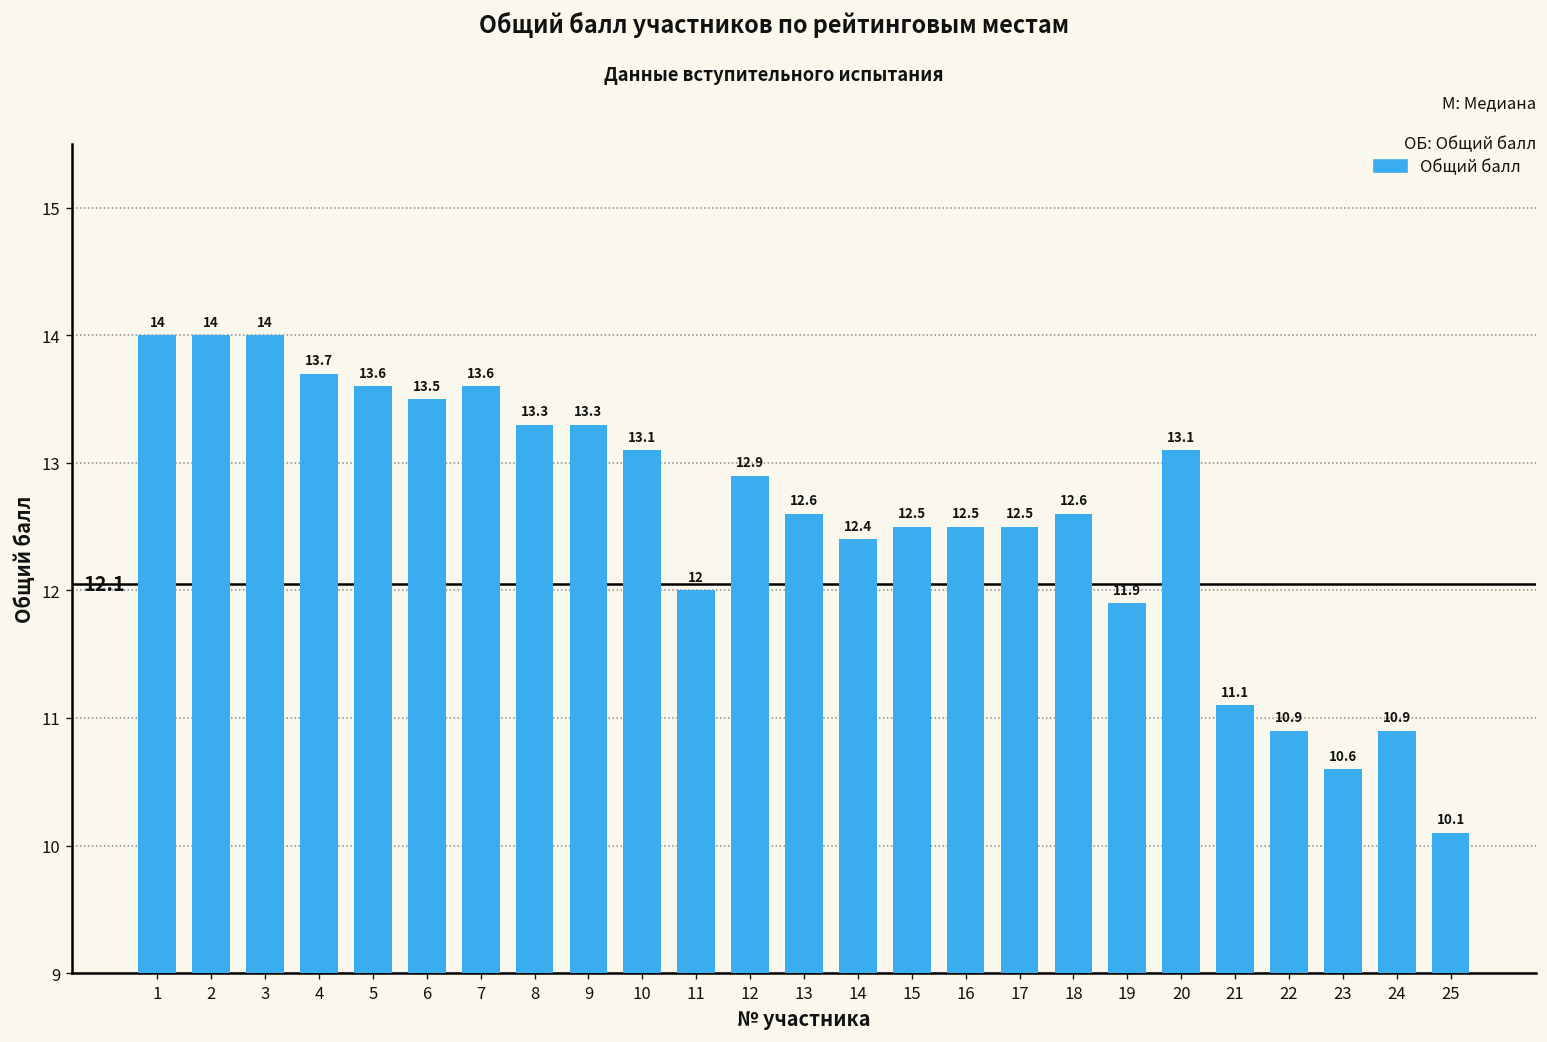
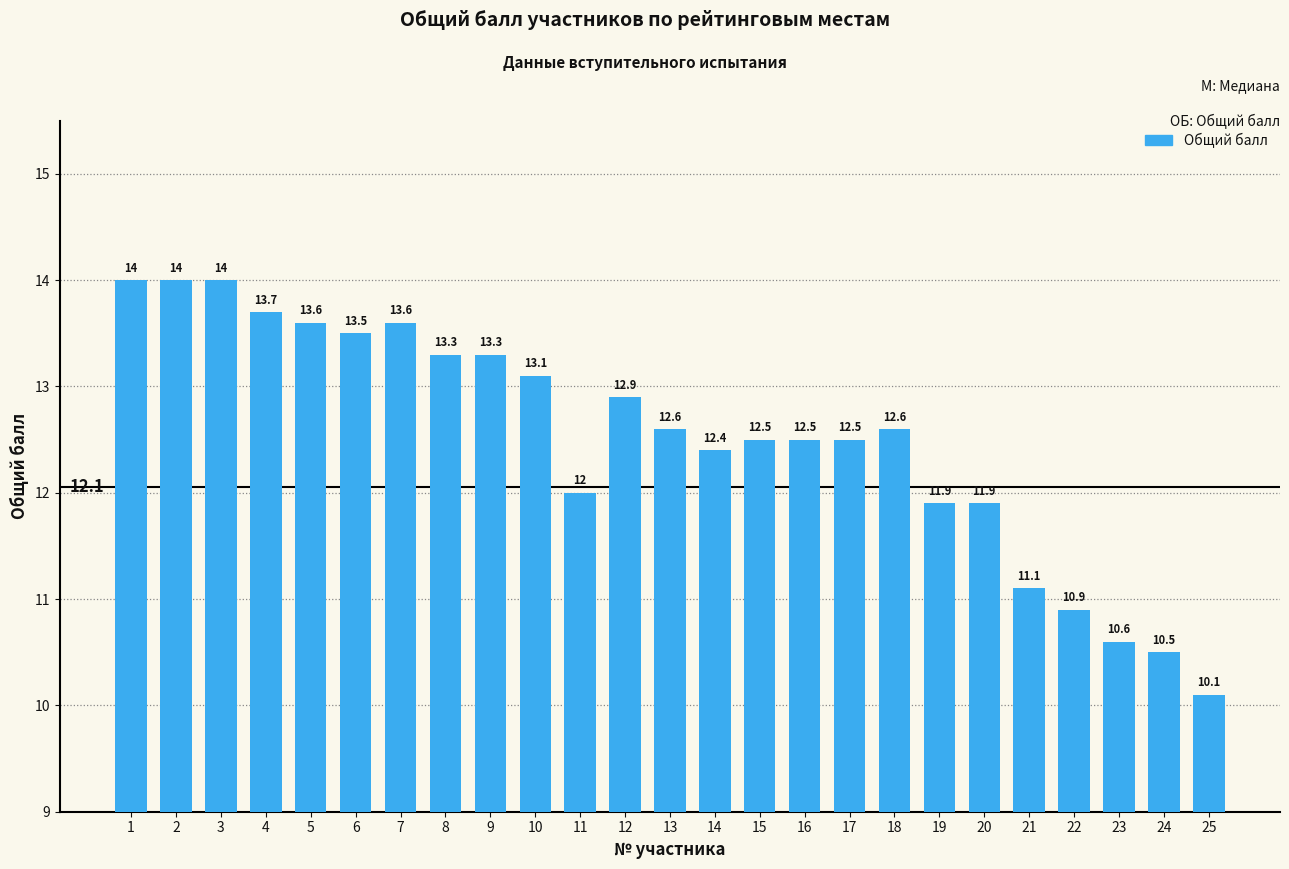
  {
    "1": 14,
    "2": 14,
    "3": 14,
    "4": 13.7,
    "5": 13.6,
    "6": 13.5,
    "7": 13.6,
    "8": 13.3,
    "9": 13.3,
    "10": 13.1,
    "11": 12,
    "12": 12.9,
    "13": 12.6,
    "14": 12.4,
    "15": 12.5,
    "16": 12.5,
    "17": 12.5,
    "18": 12.6,
    "19": 11.9,
-   "20": 13.1,
+   "20": 11.9,
    "21": 11.1,
    "22": 10.9,
    "23": 10.6,
-   "24": 10.9,
+   "24": 10.5,
    "25": 10.1
  }
